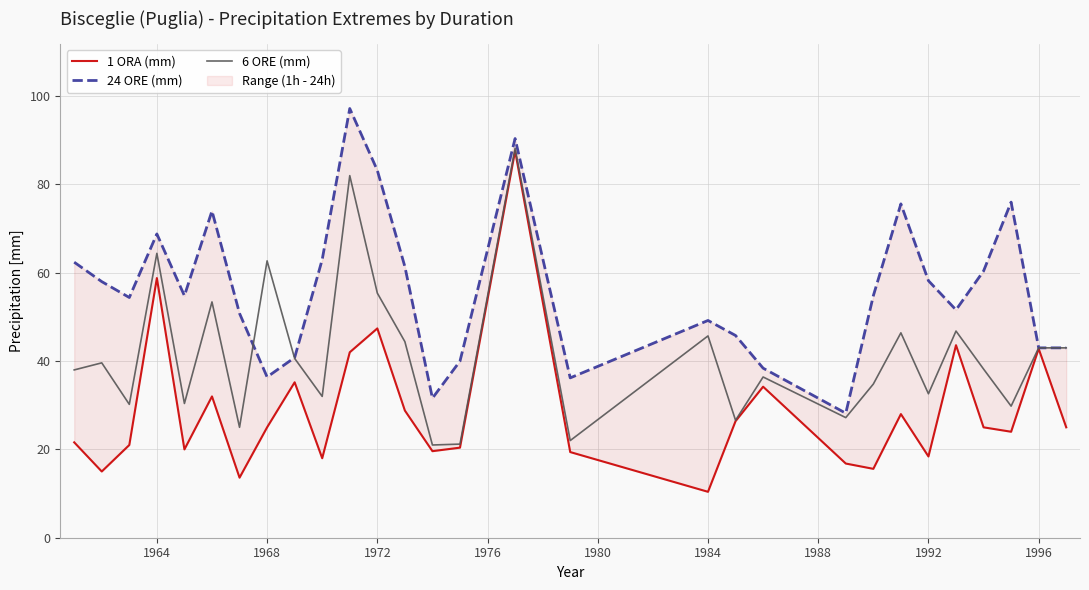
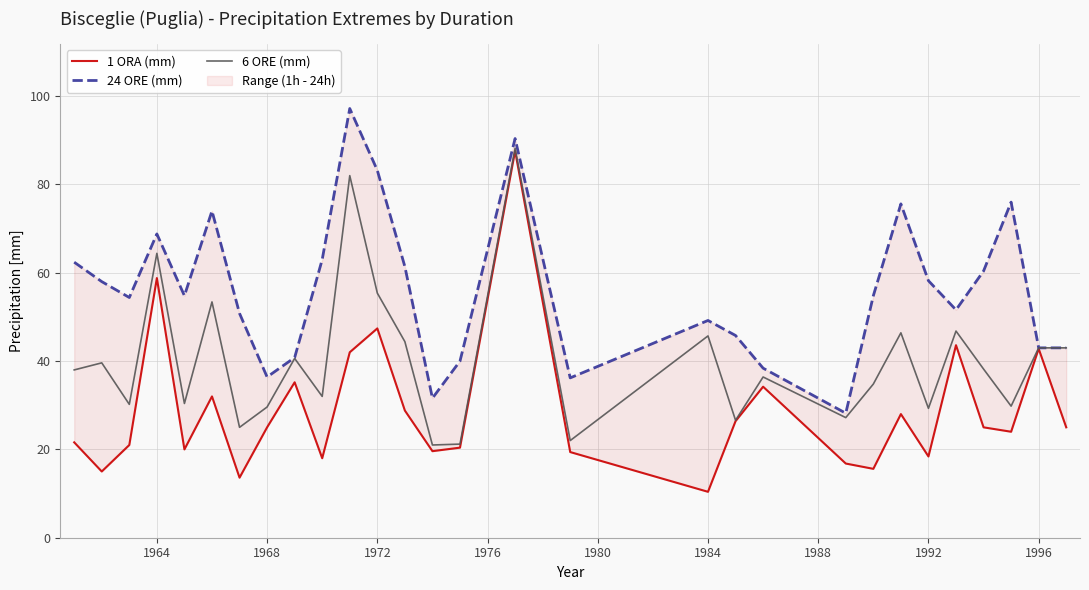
  {
    "6 ORE (mm)": {
      "1964": 64,
-     "1968": 63,
+     "1968": 30,
      "1972": 55,
      "1984": 46,
-     "1992": 33
+     "1992": 29
    }
  }
